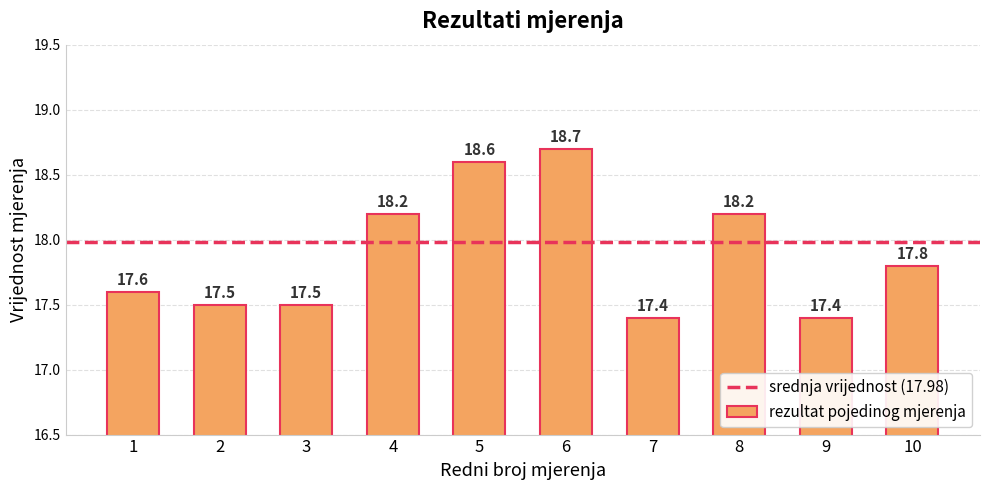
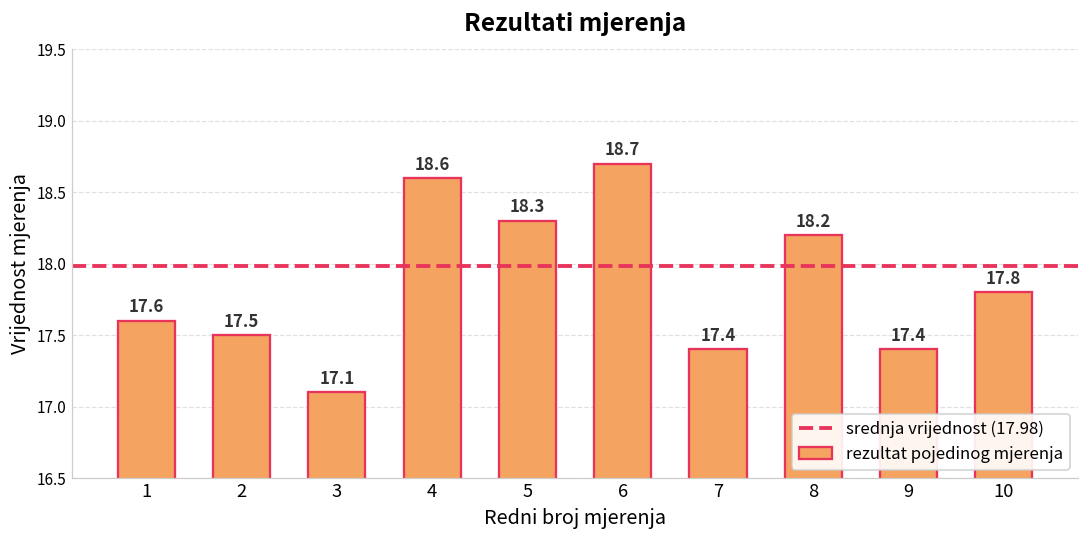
  {
    "1": 17.6,
    "2": 17.5,
-   "3": 17.5,
-   "4": 18.2,
-   "5": 18.6,
+   "3": 17.1,
+   "4": 18.6,
+   "5": 18.3,
    "6": 18.7,
    "7": 17.4,
    "8": 18.2,
    "9": 17.4,
    "10": 17.8
  }
